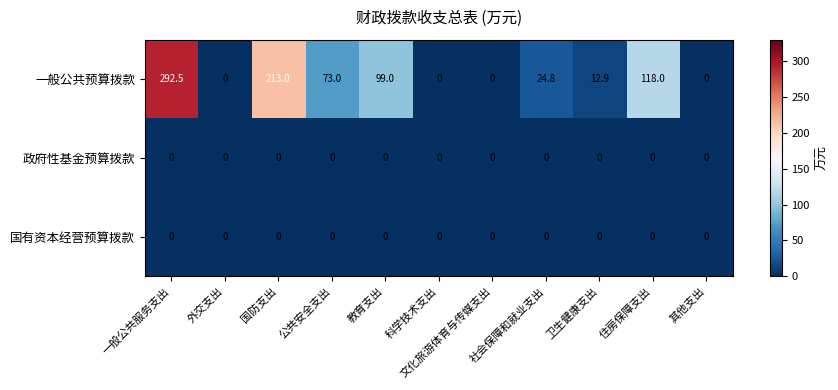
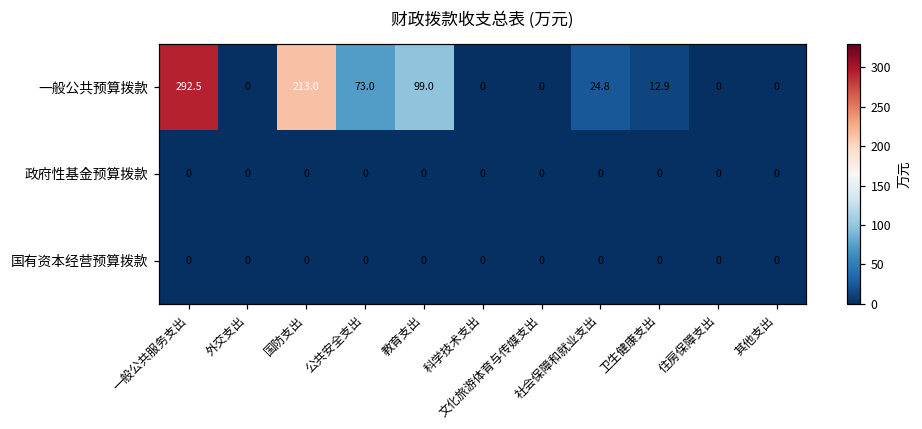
  {
    "一般公共预算拨款": {
      "一般公共服务支出": 292.5,
      "外交支出": 0,
      "国防支出": 213.0,
      "公共安全支出": 73.0,
      "教育支出": 99.0,
      "科学技术支出": 0,
      "文化旅游体育与传媒支出": 0,
      "社会保障和就业支出": 24.8,
      "卫生健康支出": 12.9,
-     "住房保障支出": 118.0,
+     "住房保障支出": 0,
      "其他支出": 0
    },
    "政府性基金预算拨款": {
      "一般公共服务支出": 0,
      "外交支出": 0,
      "国防支出": 0,
      "公共安全支出": 0,
      "教育支出": 0,
      "科学技术支出": 0,
      "文化旅游体育与传媒支出": 0,
      "社会保障和就业支出": 0,
      "卫生健康支出": 0,
      "住房保障支出": 0,
      "其他支出": 0
    },
    "国有资本经营预算拨款": {
      "一般公共服务支出": 0,
      "外交支出": 0,
      "国防支出": 0,
      "公共安全支出": 0,
      "教育支出": 0,
      "科学技术支出": 0,
      "文化旅游体育与传媒支出": 0,
      "社会保障和就业支出": 0,
      "卫生健康支出": 0,
      "住房保障支出": 0,
      "其他支出": 0
    }
  }
